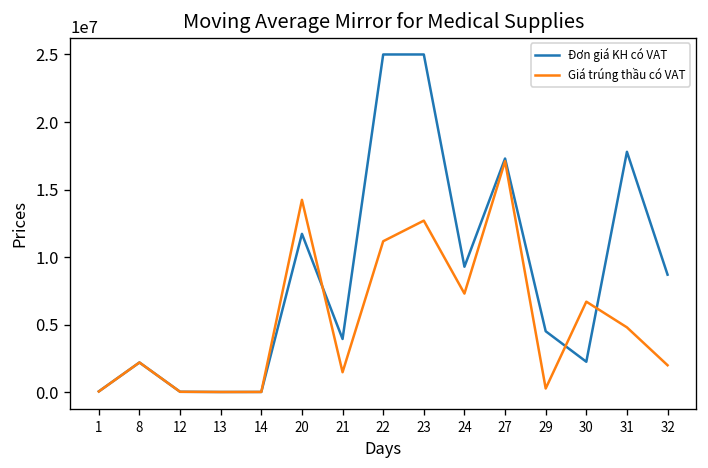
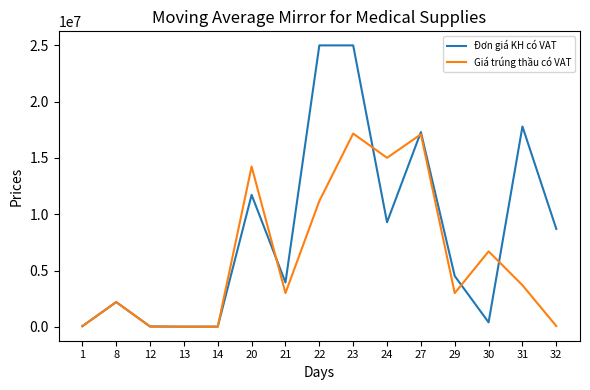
  {
    "Đơn giá KH có VAT": {
      "20": 11700000,
      "21": 3900000,
      "22": 25000000,
      "23": 25000000,
      "24": 9300000,
      "29": 4500000,
-     "30": 2300000,
+     "30": 400000,
      "31": 17800000,
      "32": 8700000
    },
    "Giá trúng thầu có VAT": {
      "20": 14200000,
-     "21": 1500000,
+     "21": 3000000,
      "22": 11200000,
-     "23": 12700000,
-     "24": 7300000,
-     "29": 300000,
+     "23": 17200000,
+     "24": 15000000,
+     "29": 3000000,
      "30": 6700000,
-     "31": 4800000,
-     "32": 2000000
+     "31": 3700000,
+     "32": 100000
    }
  }
